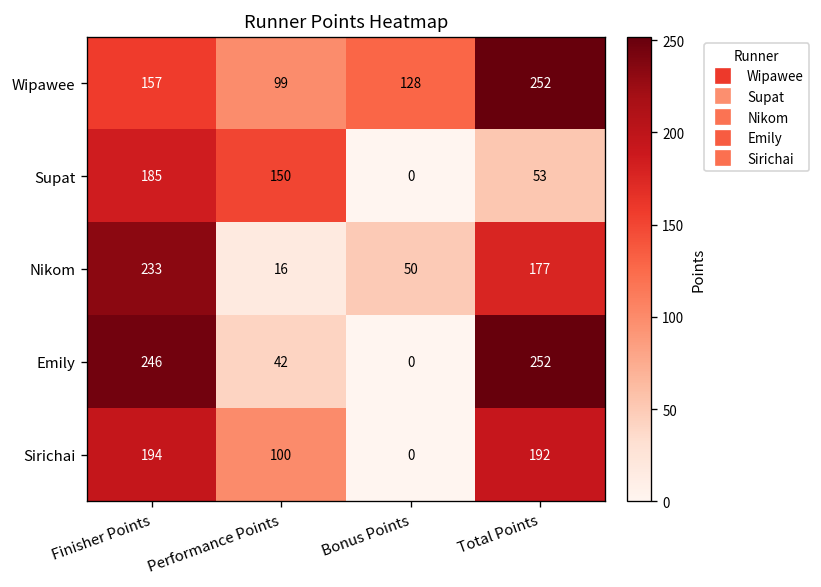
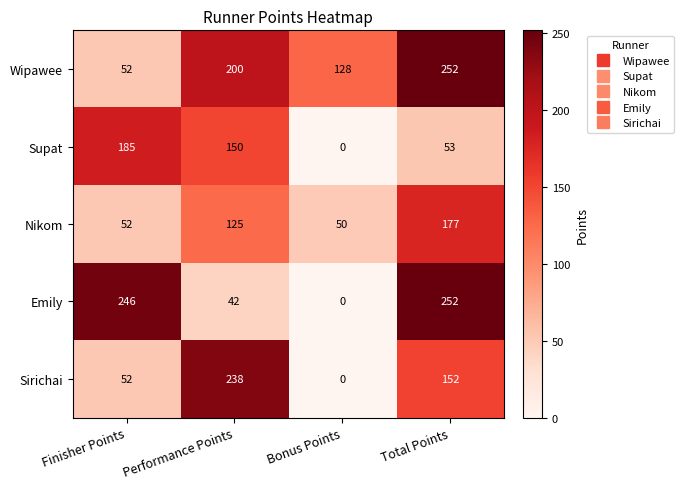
  {
    "Wipawee": {
-     "Finisher Points": 157,
-     "Performance Points": 99,
+     "Finisher Points": 52,
+     "Performance Points": 200,
      "Bonus Points": 128,
      "Total Points": 252
    },
    "Supat": {
      "Finisher Points": 185,
      "Performance Points": 150,
      "Bonus Points": 0,
      "Total Points": 53
    },
    "Nikom": {
-     "Finisher Points": 233,
-     "Performance Points": 16,
+     "Finisher Points": 52,
+     "Performance Points": 125,
      "Bonus Points": 50,
      "Total Points": 177
    },
    "Emily": {
      "Finisher Points": 246,
      "Performance Points": 42,
      "Bonus Points": 0,
      "Total Points": 252
    },
    "Sirichai": {
-     "Finisher Points": 194,
-     "Performance Points": 100,
+     "Finisher Points": 52,
+     "Performance Points": 238,
      "Bonus Points": 0,
-     "Total Points": 192
+     "Total Points": 152
    }
  }
